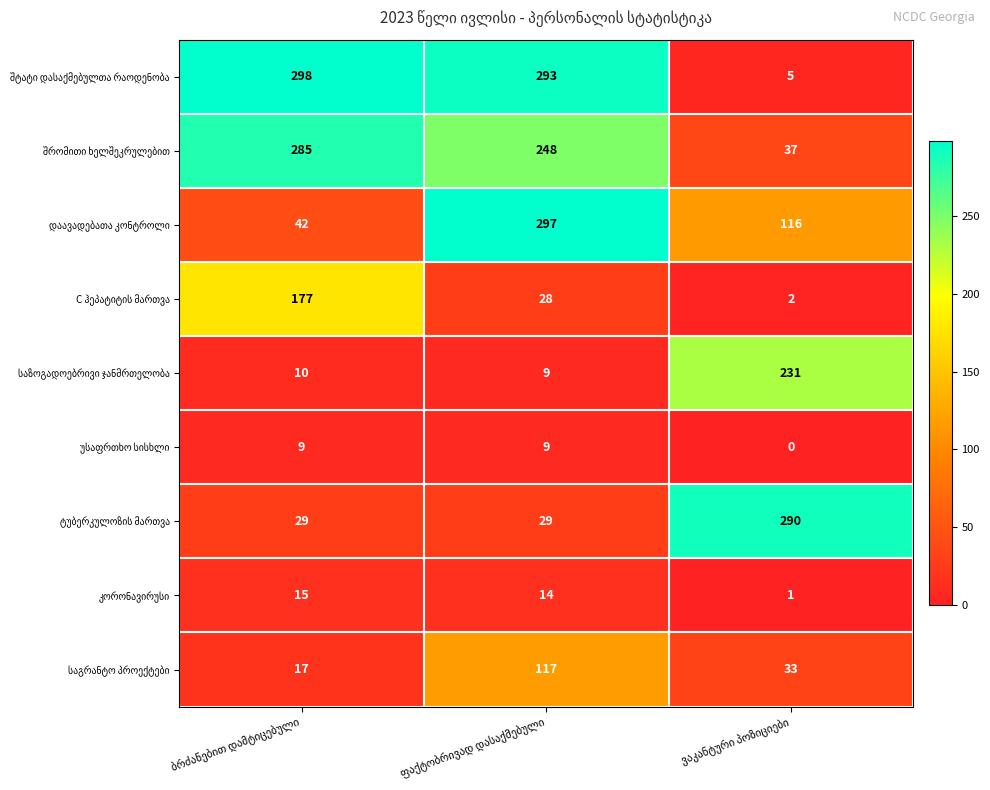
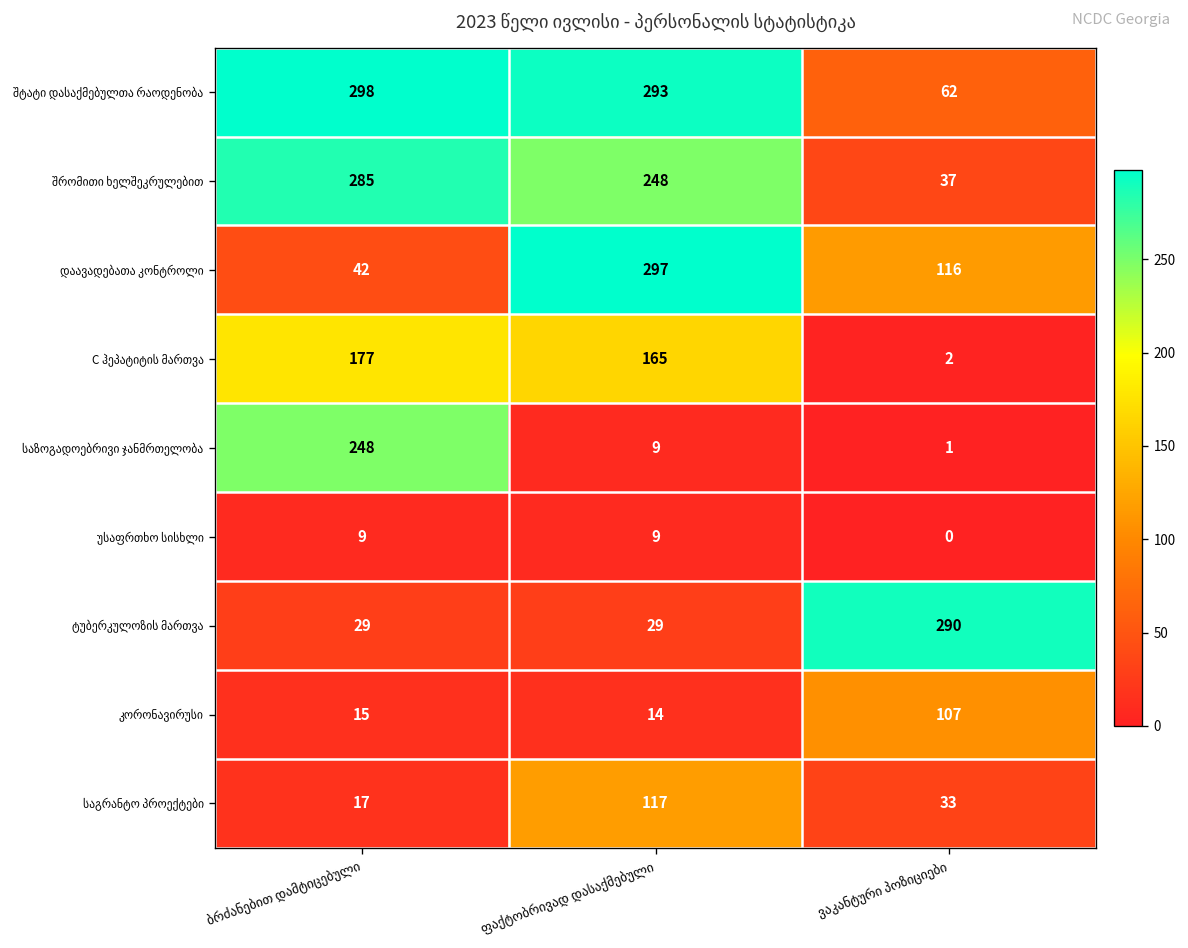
  {
    "შტატი დასაქმებულთა რაოდენობა": {
      "ბრძანებით დამტიცებული": 298,
      "ფაქტობრივად დასაქმებული": 293,
-     "ვაკანტური პოზიციები": 5
+     "ვაკანტური პოზიციები": 62
    },
    "შრომითი ხელშეკრულებით": {
      "ბრძანებით დამტიცებული": 285,
      "ფაქტობრივად დასაქმებული": 248,
      "ვაკანტური პოზიციები": 37
    },
    "დაავადებათა კონტროლი": {
      "ბრძანებით დამტიცებული": 42,
      "ფაქტობრივად დასაქმებული": 297,
      "ვაკანტური პოზიციები": 116
    },
    "C ჰეპატიტის მართვა": {
      "ბრძანებით დამტიცებული": 177,
-     "ფაქტობრივად დასაქმებული": 28,
+     "ფაქტობრივად დასაქმებული": 165,
      "ვაკანტური პოზიციები": 2
    },
    "საზოგადოებრივი ჯანმრთელობა": {
-     "ბრძანებით დამტიცებული": 10,
+     "ბრძანებით დამტიცებული": 248,
      "ფაქტობრივად დასაქმებული": 9,
-     "ვაკანტური პოზიციები": 231
+     "ვაკანტური პოზიციები": 1
    },
    "უსაფრთხო სისხლი": {
      "ბრძანებით დამტიცებული": 9,
      "ფაქტობრივად დასაქმებული": 9,
      "ვაკანტური პოზიციები": 0
    },
    "ტუბერკულოზის მართვა": {
      "ბრძანებით დამტიცებული": 29,
      "ფაქტობრივად დასაქმებული": 29,
      "ვაკანტური პოზიციები": 290
    },
    "კორონავირუსი": {
      "ბრძანებით დამტიცებული": 15,
      "ფაქტობრივად დასაქმებული": 14,
-     "ვაკანტური პოზიციები": 1
+     "ვაკანტური პოზიციები": 107
    },
    "საგრანტო პროექტები": {
      "ბრძანებით დამტიცებული": 17,
      "ფაქტობრივად დასაქმებული": 117,
      "ვაკანტური პოზიციები": 33
    }
  }
